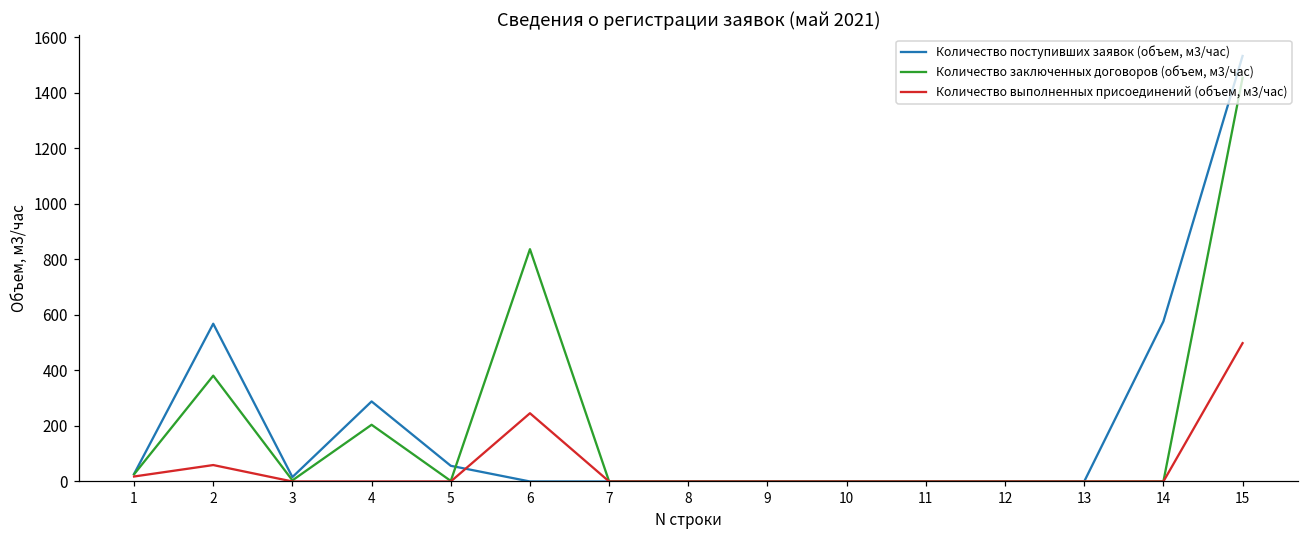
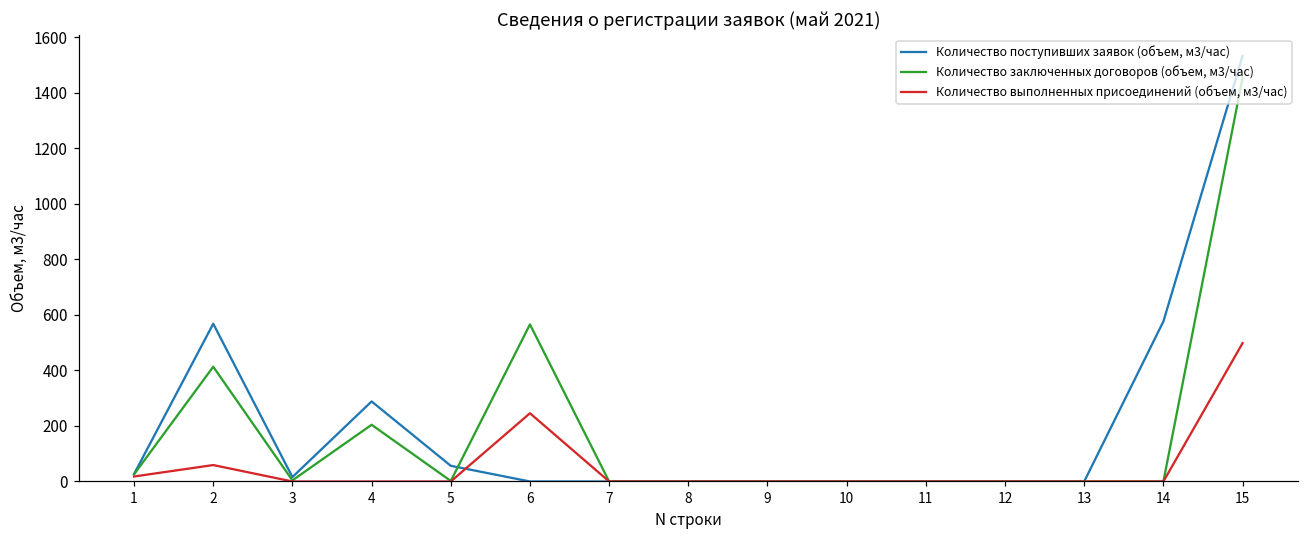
  {
    "Количество поступивших заявок (объем, м3/час)": {
      "2": 570,
      "3": 20,
      "4": 290,
      "5": 60,
      "6": 0,
      "14": 580
    },
    "Количество заключенных договоров (объем, м3/час)": {
-     "2": 380,
+     "2": 410,
      "4": 200,
-     "6": 840
+     "6": 570
    },
    "Количество выполненных присоединений (объем, м3/час)": {
      "2": 60,
      "4": 0,
      "6": 250,
      "15": 500
    }
  }
